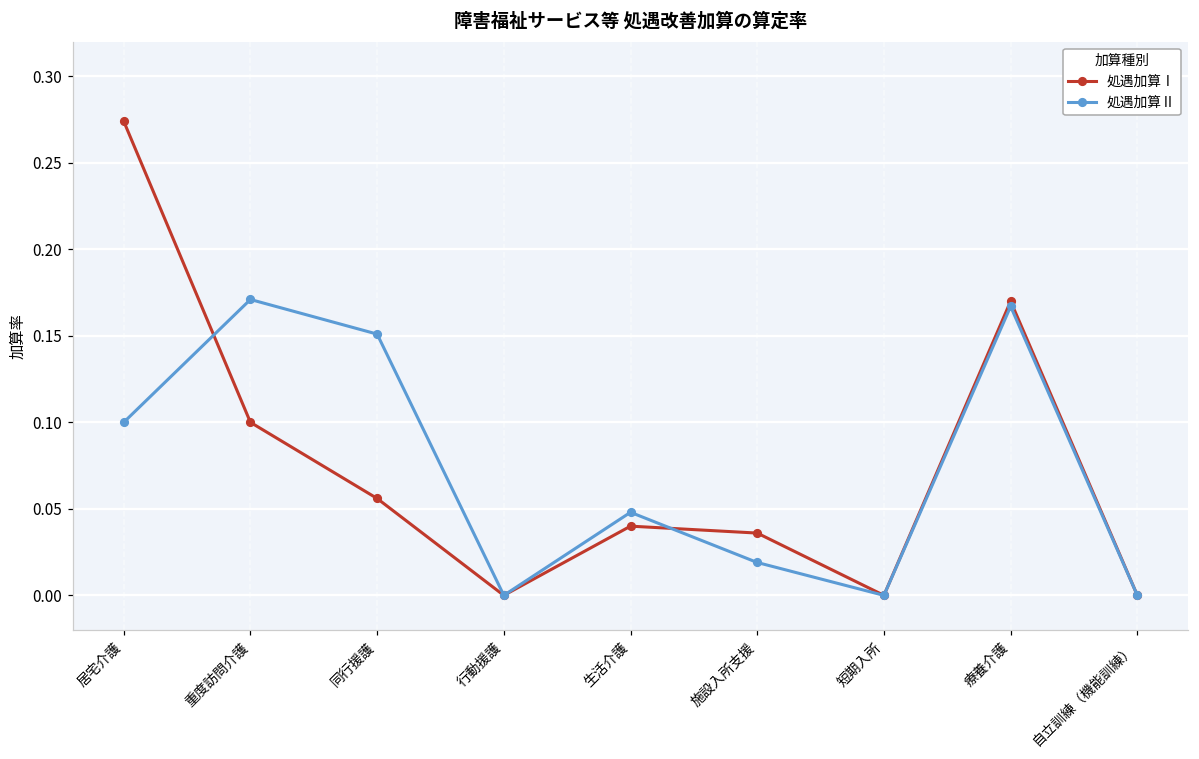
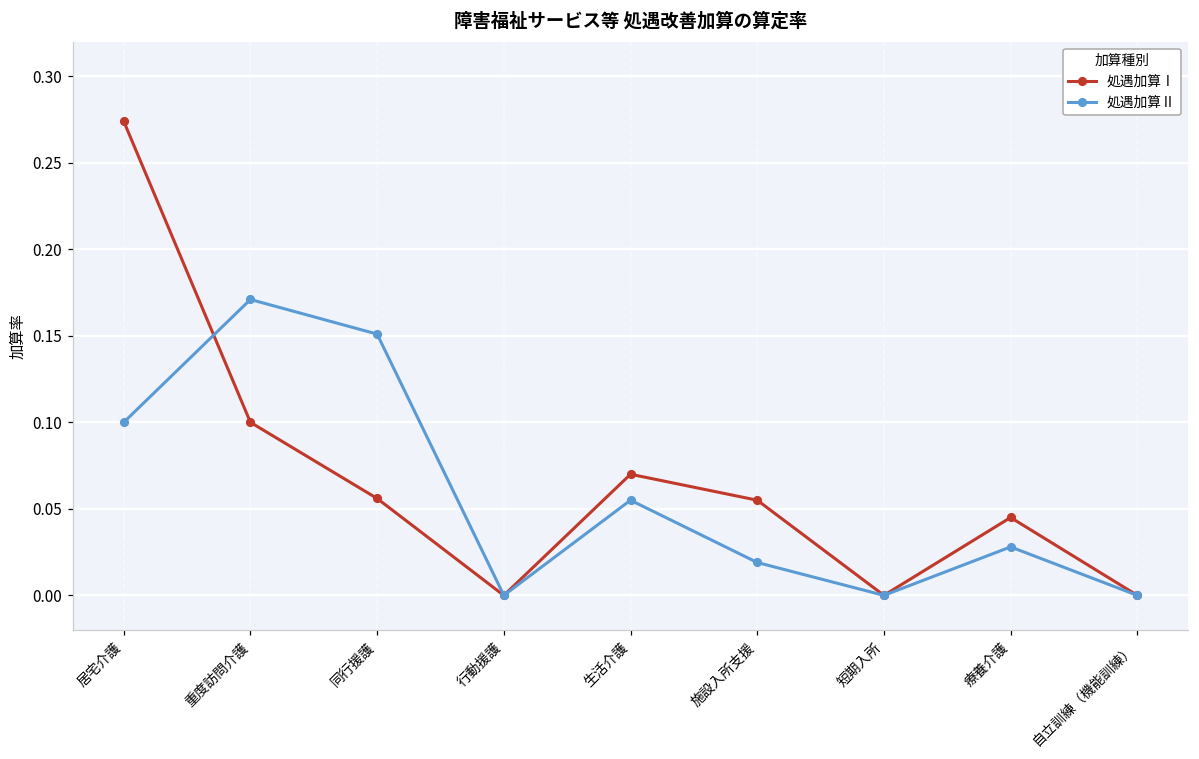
  {
    "処遇加算Ⅰ": {
      "居宅介護": 0.274,
      "重度訪問介護": 0.100,
      "同行援護": 0.056,
-     "生活介護": 0.04,
-     "施設入所支援": 0.036,
-     "療養介護": 0.170
+     "生活介護": 0.07,
+     "施設入所支援": 0.055,
+     "療養介護": 0.045
    },
    "処遇加算Ⅱ": {
      "居宅介護": 0.100,
      "重度訪問介護": 0.171,
      "同行援護": 0.151,
-     "生活介護": 0.048,
+     "生活介護": 0.055,
      "施設入所支援": 0.019,
-     "療養介護": 0.167
+     "療養介護": 0.028
    }
  }
